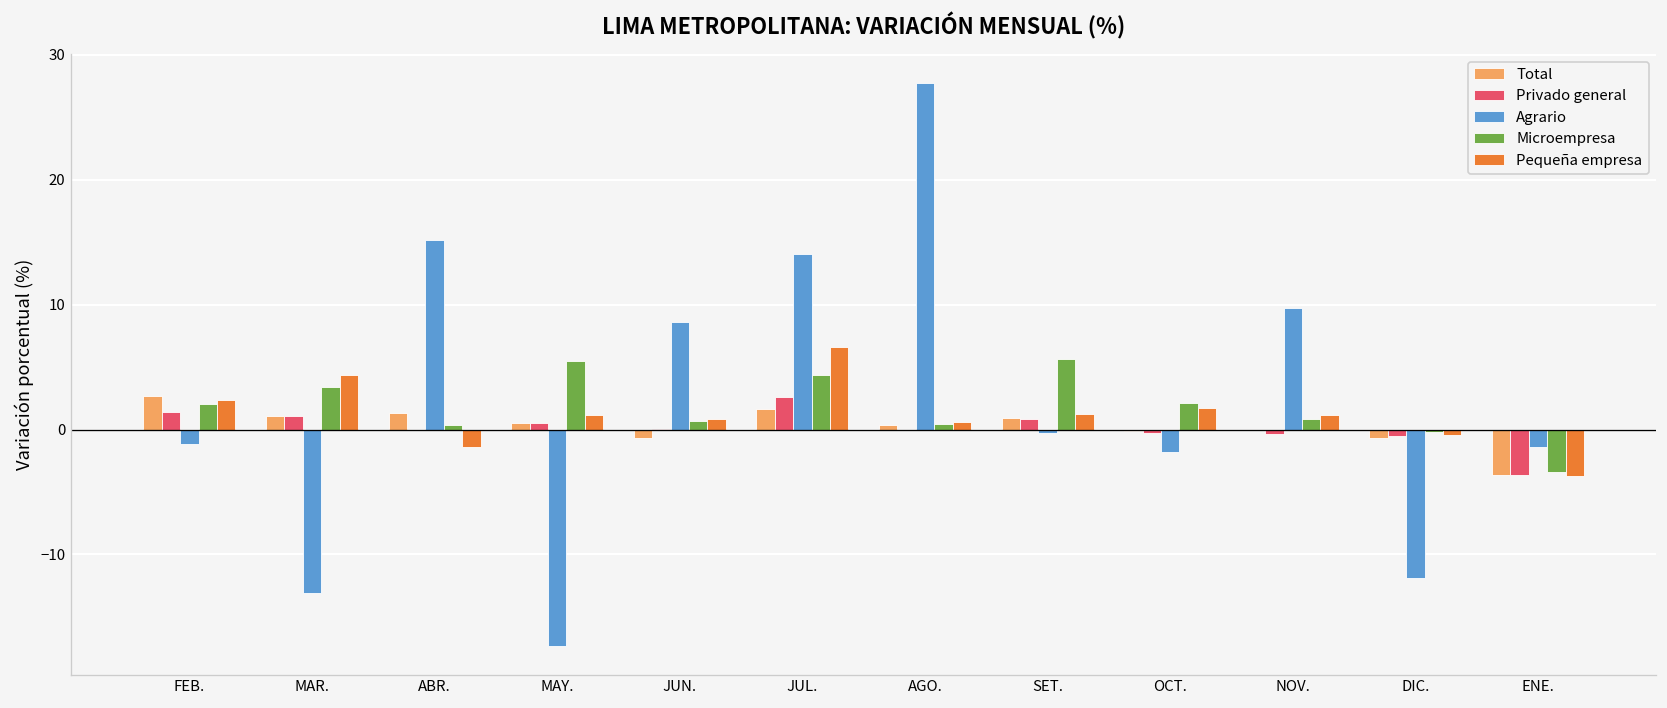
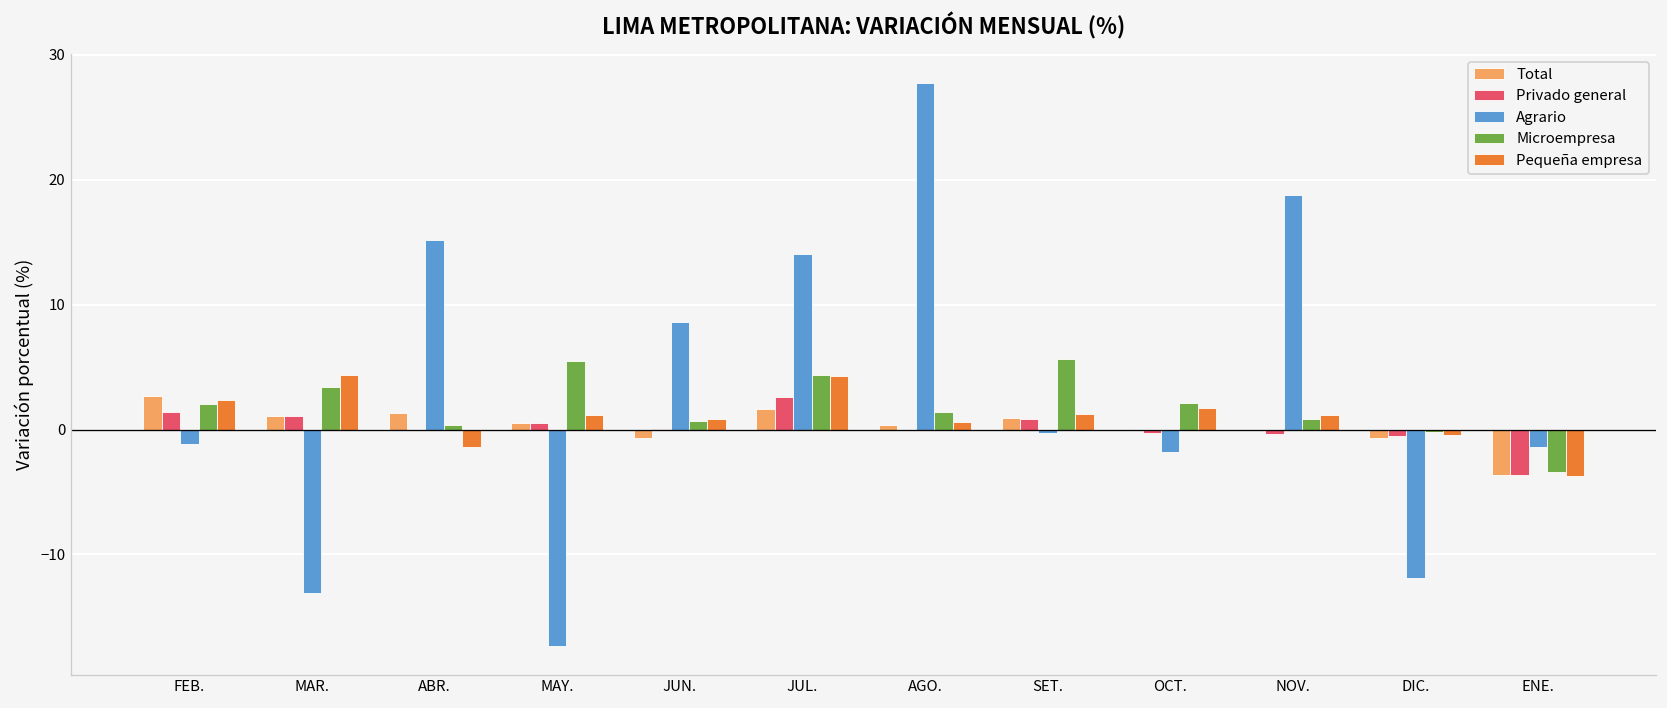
  {
    "Total": {
      "FEB.": 2.7,
      "MAR.": 1.1,
      "ABR.": 1.3,
      "MAY.": 0.5,
      "JUN.": -0.7,
      "JUL.": 1.7,
      "AGO.": 0.3,
      "SET.": 0.9,
      "DIC.": -0.7,
      "ENE.": -3.6
    },
    "Privado general": {
      "FEB.": 1.4,
      "MAR.": 1.1,
      "MAY.": 0.5,
      "JUL.": 2.6,
      "SET.": 0.9,
      "OCT.": -0.3,
      "NOV.": -0.4,
      "DIC.": -0.5,
      "ENE.": -3.6
    },
    "Agrario": {
      "FEB.": -1.1,
      "MAR.": -13.1,
      "ABR.": 15.2,
      "MAY.": -17.4,
      "JUN.": 8.6,
      "JUL.": 14.1,
      "AGO.": 27.8,
      "SET.": -0.3,
      "OCT.": -1.8,
-     "NOV.": 9.7,
+     "NOV.": 18.8,
      "DIC.": -11.9,
      "ENE.": -1.4
    },
    "Microempresa": {
      "FEB.": 2.1,
      "MAR.": 3.4,
      "ABR.": 0.4,
      "MAY.": 5.5,
      "JUN.": 0.7,
      "JUL.": 4.4,
-     "AGO.": 0.4,
+     "AGO.": 1.4,
      "SET.": 5.7,
      "OCT.": 2.2,
      "NOV.": 0.8,
      "ENE.": -3.4
    },
    "Pequeña empresa": {
      "FEB.": 2.4,
      "MAR.": 4.4,
      "ABR.": -1.4,
      "MAY.": 1.2,
      "JUN.": 0.8,
-     "JUL.": 6.6,
+     "JUL.": 4.3,
      "AGO.": 0.6,
      "SET.": 1.2,
      "OCT.": 1.7,
      "NOV.": 1.2,
      "DIC.": -0.5,
      "ENE.": -3.7
    }
  }
